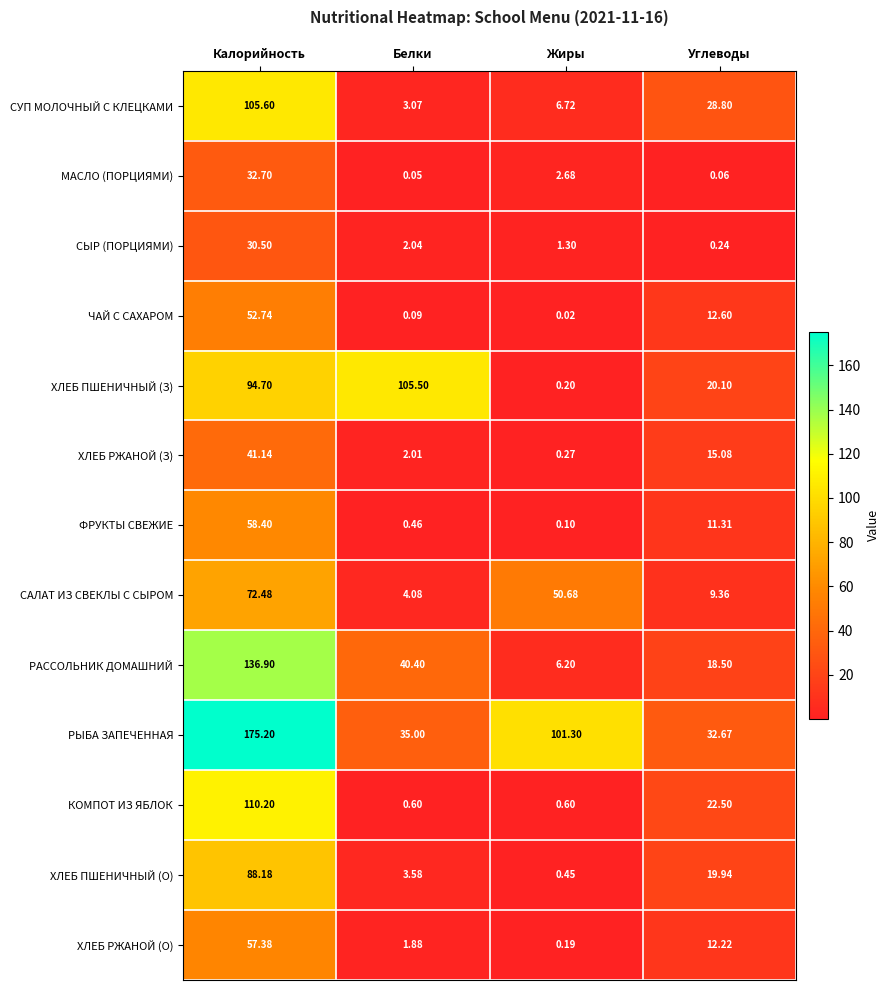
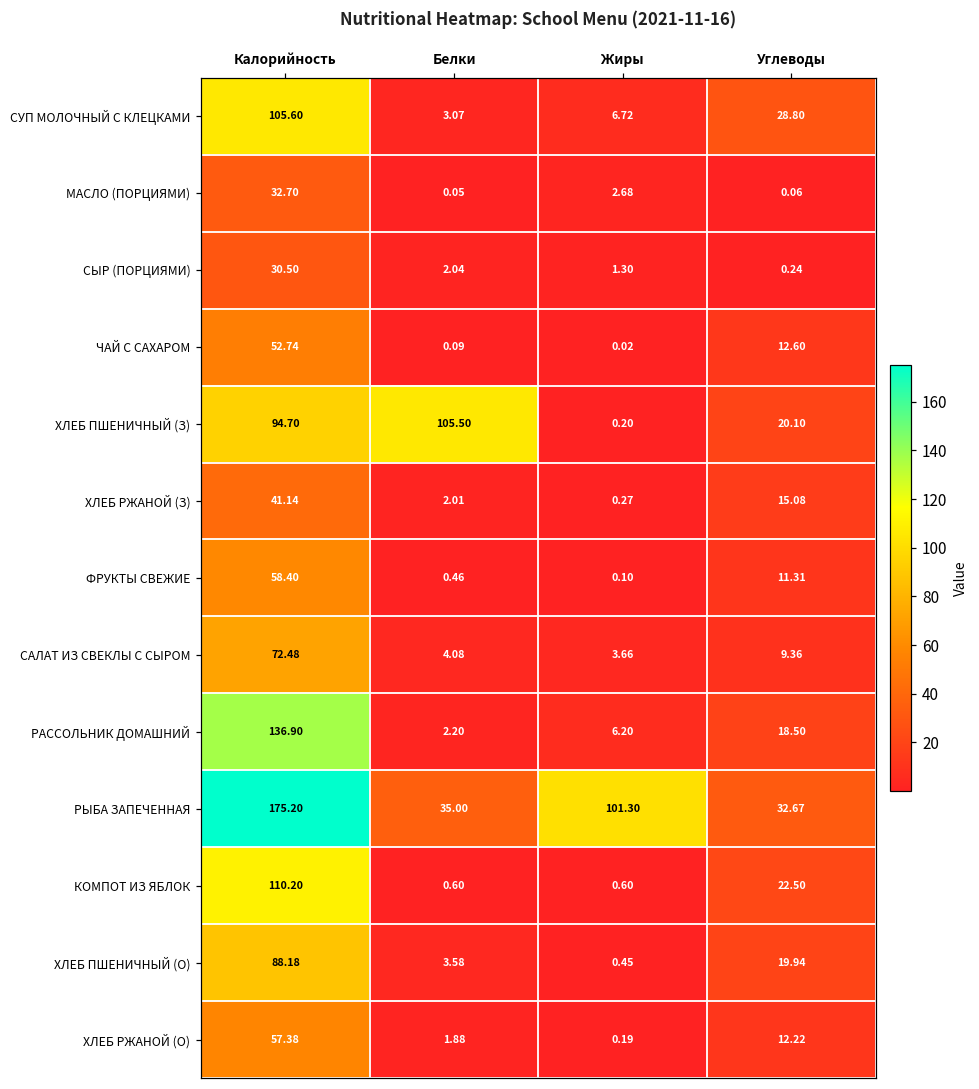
  {
    "СУП МОЛОЧНЫЙ С КЛЕЦКАМИ": {
      "Калорийность": 105.60,
      "Белки": 3.07,
      "Жиры": 6.72,
      "Углеводы": 28.80
    },
    "МАСЛО (ПОРЦИЯМИ)": {
      "Калорийность": 32.70,
      "Белки": 0.05,
      "Жиры": 2.68,
      "Углеводы": 0.06
    },
    "СЫР (ПОРЦИЯМИ)": {
      "Калорийность": 30.50,
      "Белки": 2.04,
      "Жиры": 1.30,
      "Углеводы": 0.24
    },
    "ЧАЙ С САХАРОМ": {
      "Калорийность": 52.74,
      "Белки": 0.09,
      "Жиры": 0.02,
      "Углеводы": 12.60
    },
    "ХЛЕБ ПШЕНИЧНЫЙ (З)": {
      "Калорийность": 94.70,
      "Белки": 105.50,
      "Жиры": 0.20,
      "Углеводы": 20.10
    },
    "ХЛЕБ РЖАНОЙ (З)": {
      "Калорийность": 41.14,
      "Белки": 2.01,
      "Жиры": 0.27,
      "Углеводы": 15.08
    },
    "ФРУКТЫ СВЕЖИЕ": {
      "Калорийность": 58.40,
      "Белки": 0.46,
      "Жиры": 0.10,
      "Углеводы": 11.31
    },
    "САЛАТ ИЗ СВЕКЛЫ С СЫРОМ": {
      "Калорийность": 72.48,
      "Белки": 4.08,
-     "Жиры": 50.68,
+     "Жиры": 3.66,
      "Углеводы": 9.36
    },
    "РАССОЛЬНИК ДОМАШНИЙ": {
      "Калорийность": 136.90,
-     "Белки": 40.40,
+     "Белки": 2.20,
      "Жиры": 6.20,
      "Углеводы": 18.50
    },
    "РЫБА ЗАПЕЧЕННАЯ": {
      "Калорийность": 175.20,
      "Белки": 35.00,
      "Жиры": 101.30,
      "Углеводы": 32.67
    },
    "КОМПОТ ИЗ ЯБЛОК": {
      "Калорийность": 110.20,
      "Белки": 0.60,
      "Жиры": 0.60,
      "Углеводы": 22.50
    },
    "ХЛЕБ ПШЕНИЧНЫЙ (О)": {
      "Калорийность": 88.18,
      "Белки": 3.58,
      "Жиры": 0.45,
      "Углеводы": 19.94
    },
    "ХЛЕБ РЖАНОЙ (О)": {
      "Калорийность": 57.38,
      "Белки": 1.88,
      "Жиры": 0.19,
      "Углеводы": 12.22
    }
  }
